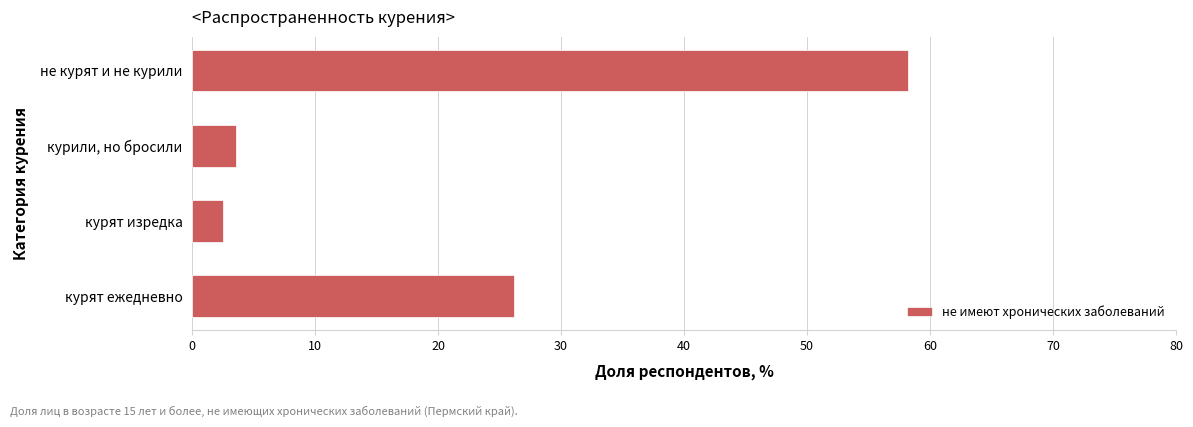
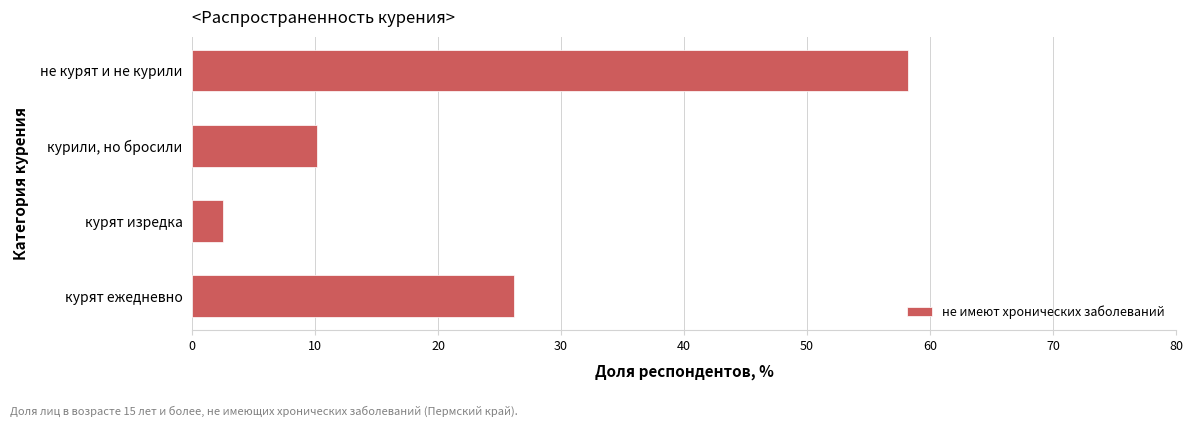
  {
    "не курят и не курили": 58.2,
-   "курили, но бросили": 3.6,
+   "курили, но бросили": 10.2,
    "курят изредка": 2.5,
    "курят ежедневно": 26.1
  }
